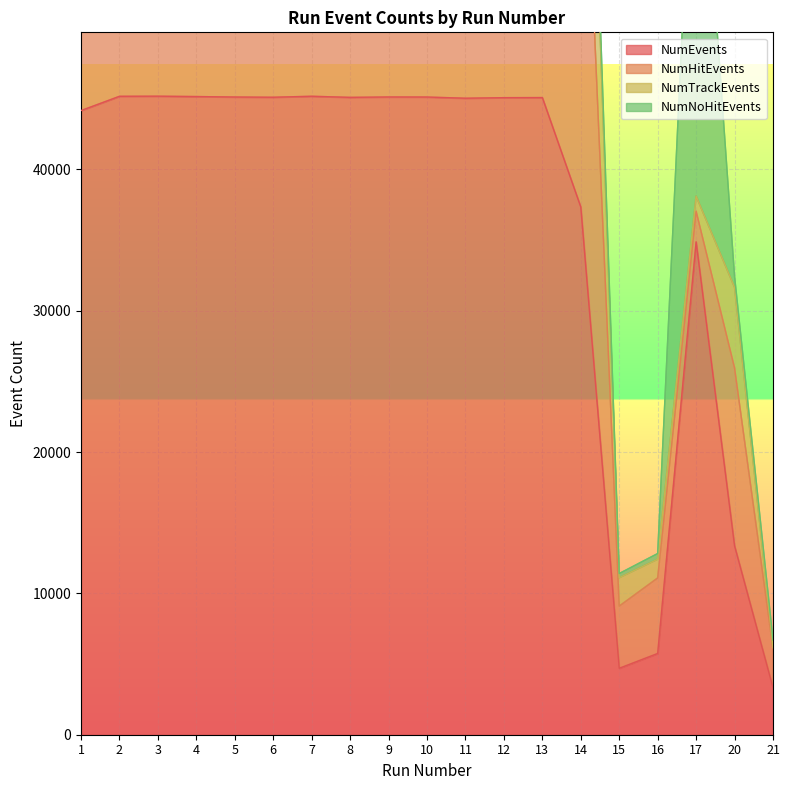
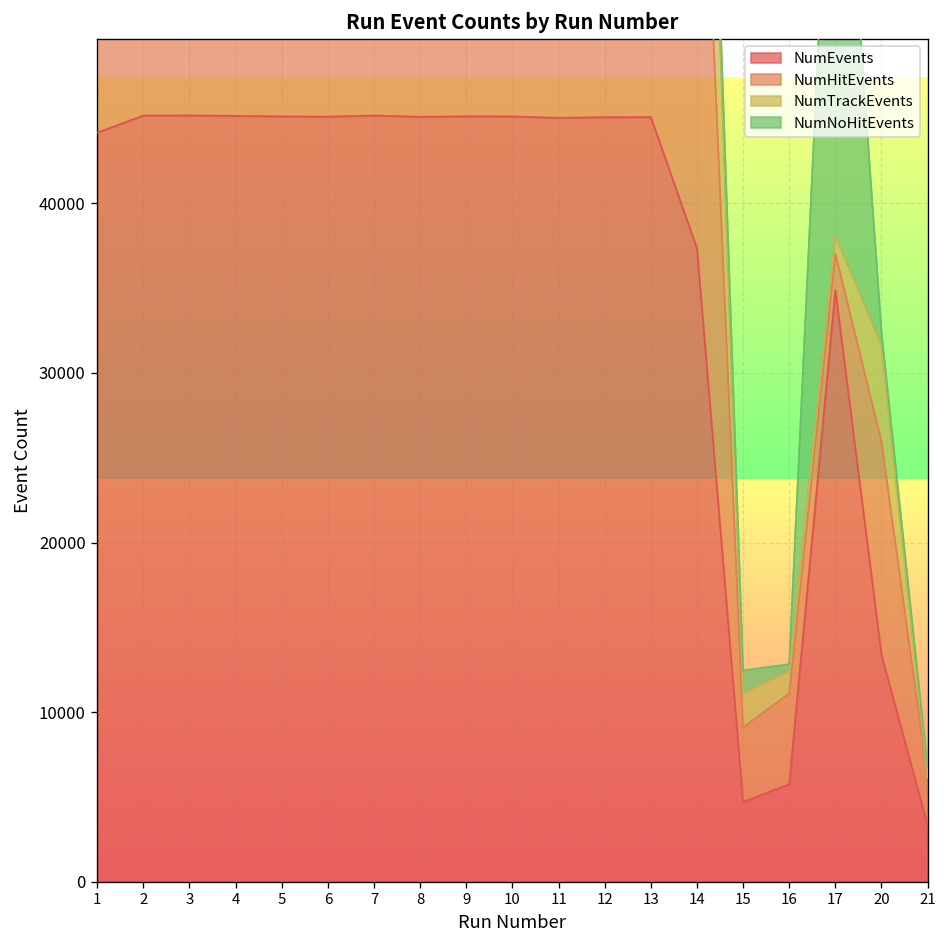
  {
    "NumNoHitEvents": {
-     "15": 300,
+     "15": 1300,
      "16": 400,
      "20": 800,
      "21": 500
    }
  }
